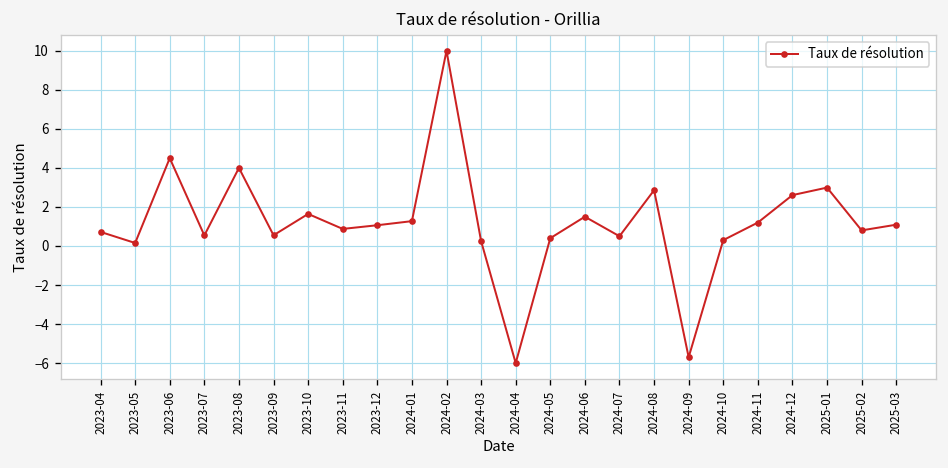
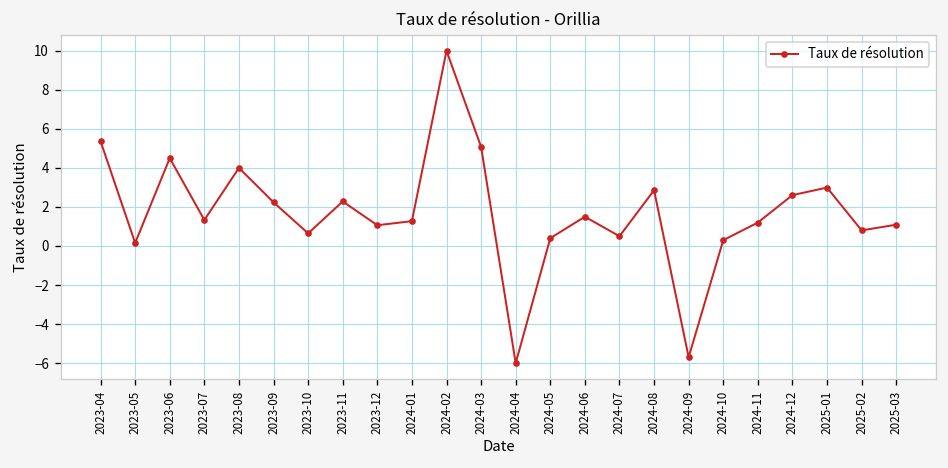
  {
-   "2023-04": 0.7,
+   "2023-04": 5.4,
    "2023-05": 0.2,
    "2023-06": 4.5,
-   "2023-07": 0.5,
+   "2023-07": 1.3,
    "2023-08": 4.0,
-   "2023-09": 0.6,
-   "2023-10": 1.6,
-   "2023-11": 0.9,
+   "2023-09": 2.2,
+   "2023-10": 0.6,
+   "2023-11": 2.3,
    "2023-12": 1.1,
    "2024-01": 1.3,
    "2024-02": 10.0,
-   "2024-03": 0.3,
+   "2024-03": 5.1,
    "2024-04": -6.0,
    "2024-05": 0.4,
    "2024-06": 1.5,
    "2024-07": 0.5,
    "2024-08": 2.9,
    "2024-09": -5.7,
    "2024-10": 0.3,
    "2024-11": 1.2,
    "2024-12": 2.6,
    "2025-01": 3.0,
    "2025-02": 0.8,
    "2025-03": 1.1
  }
